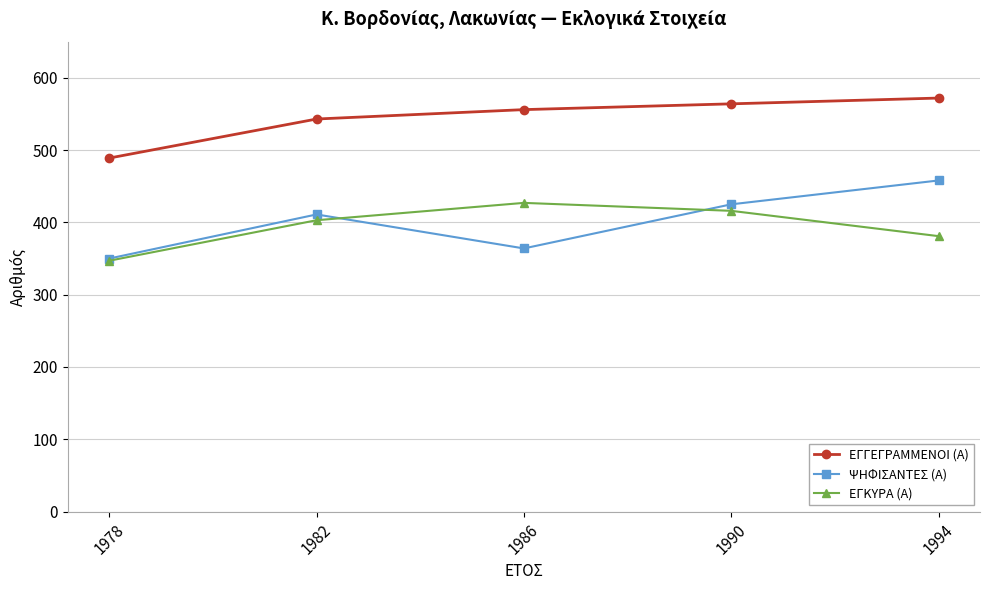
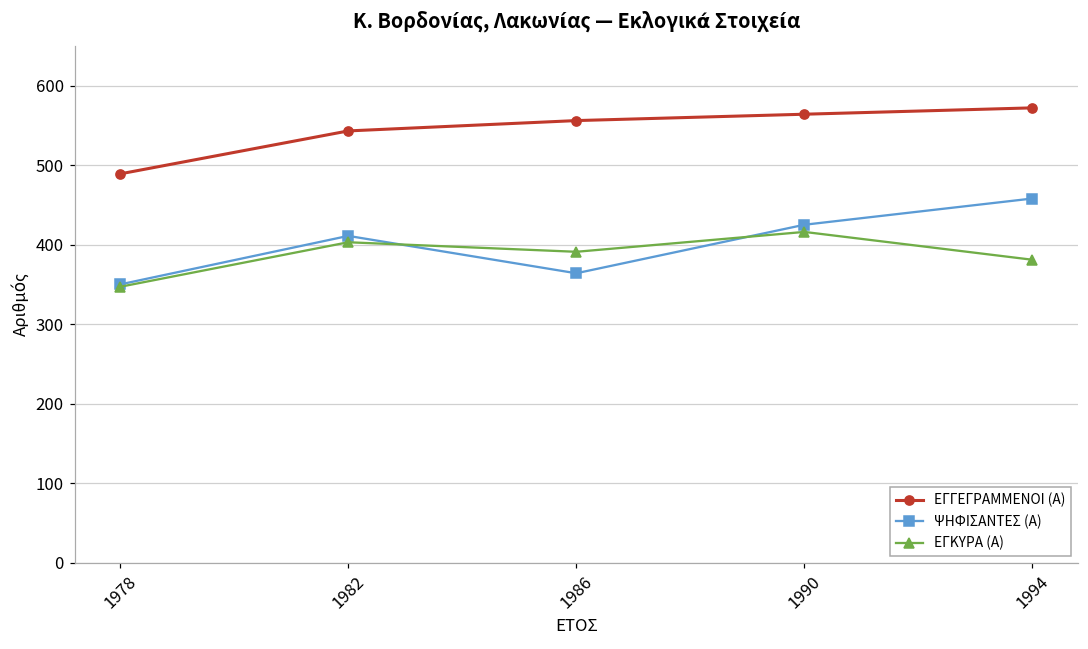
  {
    "ΕΓΓΕΓΡΑΜΜΕΝΟΙ (Α)": {
      "1978": 490,
      "1982": 540,
      "1986": 560,
      "1990": 560,
      "1994": 570
    },
    "ΨΗΦΙΣΑΝΤΕΣ (Α)": {
      "1982": 410,
      "1986": 360,
      "1990": 430,
      "1994": 460
    },
    "ΕΓΚΥΡΑ (Α)": {
      "1982": 400,
-     "1986": 430,
+     "1986": 390,
      "1990": 420,
      "1994": 380
    }
  }
